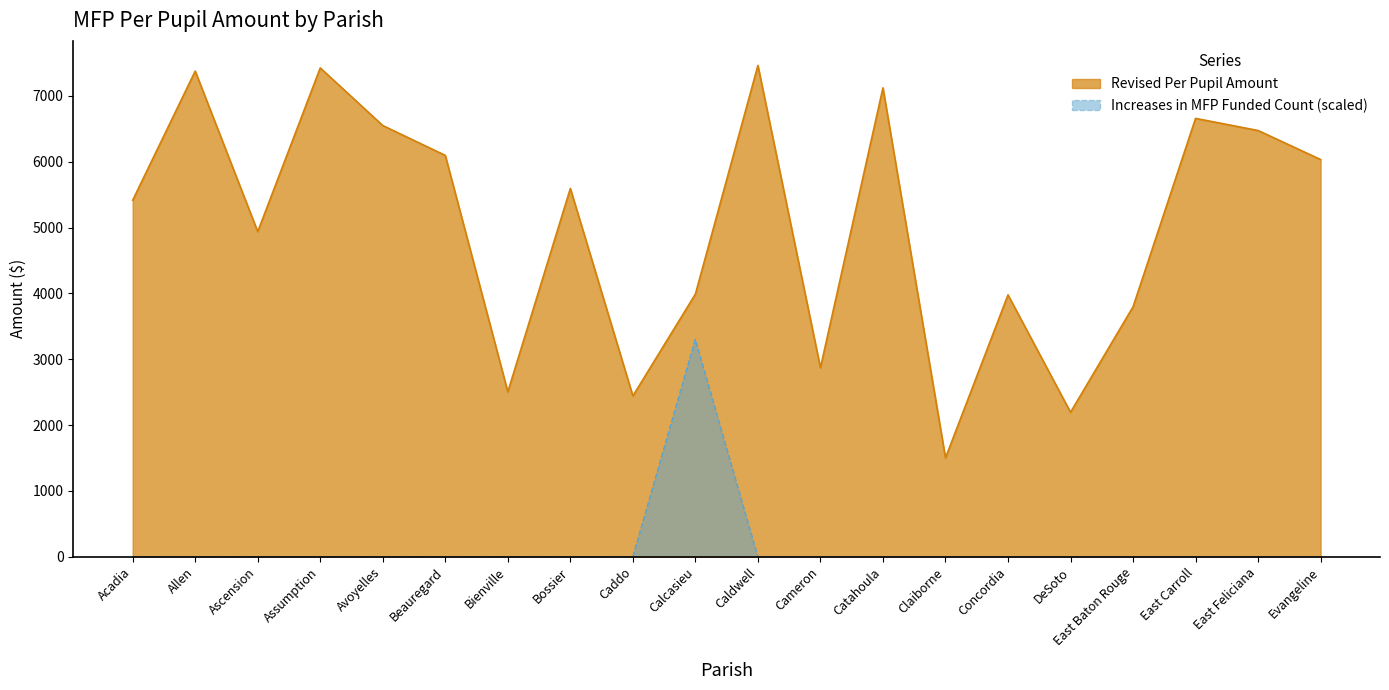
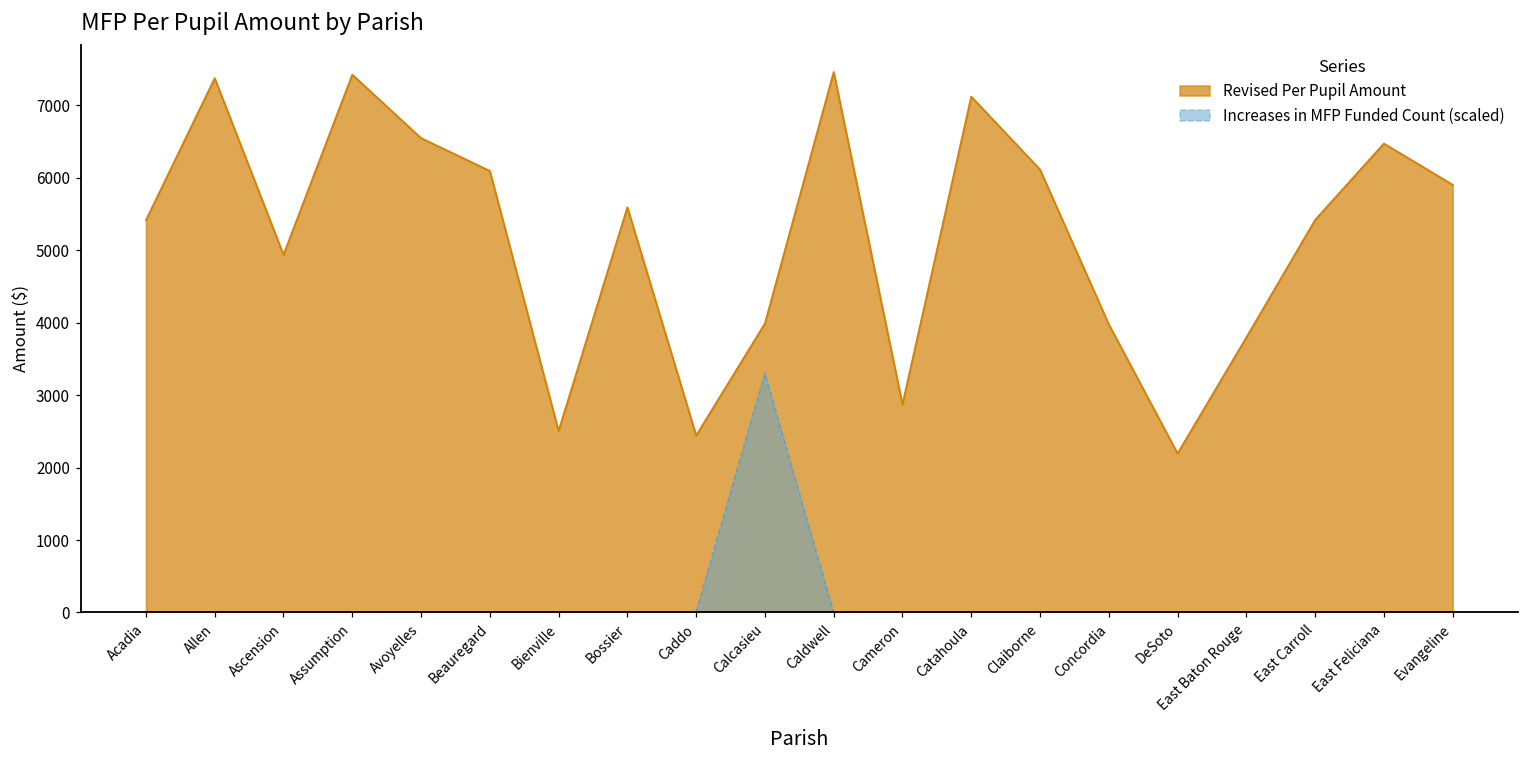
  {
    "Revised Per Pupil Amount": {
      "Acadia": 5400,
      "Allen": 7400,
      "Ascension": 4900,
      "Assumption": 7400,
      "Avoyelles": 6500,
      "Beauregard": 6100,
      "Bienville": 2500,
      "Bossier": 5600,
      "Caddo": 2400,
      "Calcasieu": 4000,
      "Caldwell": 7500,
      "Cameron": 2900,
      "Catahoula": 7100,
-     "Claiborne": 1500,
+     "Claiborne": 6100,
      "Concordia": 4000,
      "DeSoto": 2200,
      "East Baton Rouge": 3800,
-     "East Carroll": 6700,
+     "East Carroll": 5400,
      "East Feliciana": 6500,
-     "Evangeline": 6000
+     "Evangeline": 5900
    },
    "Increases in MFP Funded Count (scaled)": {
      "Acadia": 0,
      "Allen": 0,
      "Ascension": 0,
      "Assumption": 0,
      "Avoyelles": 0,
      "Beauregard": 0,
      "Bienville": 0,
      "Bossier": 0,
      "Caddo": 0,
      "Calcasieu": 3300,
      "Caldwell": 0,
      "Cameron": 0,
      "Catahoula": 0,
      "Claiborne": 0,
      "Concordia": 0,
      "DeSoto": 0,
      "East Baton Rouge": 0,
      "East Carroll": 0,
      "East Feliciana": 0,
      "Evangeline": 0
    }
  }
